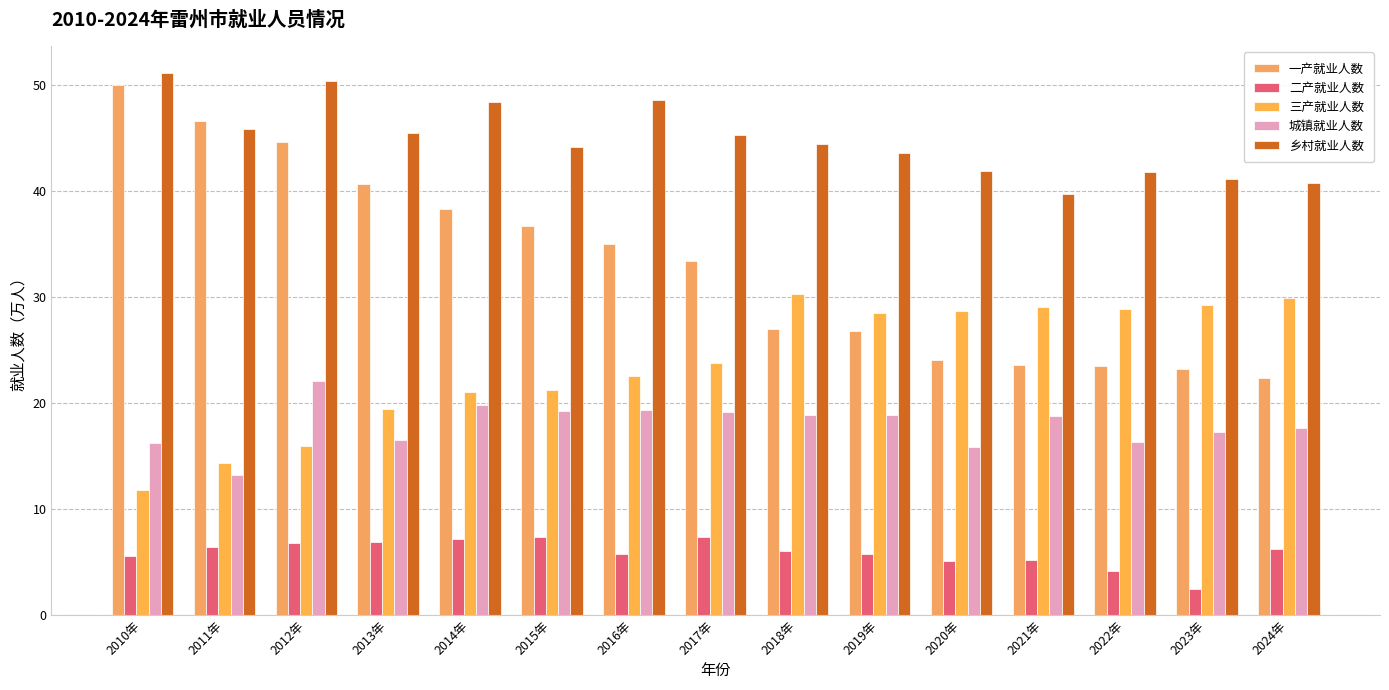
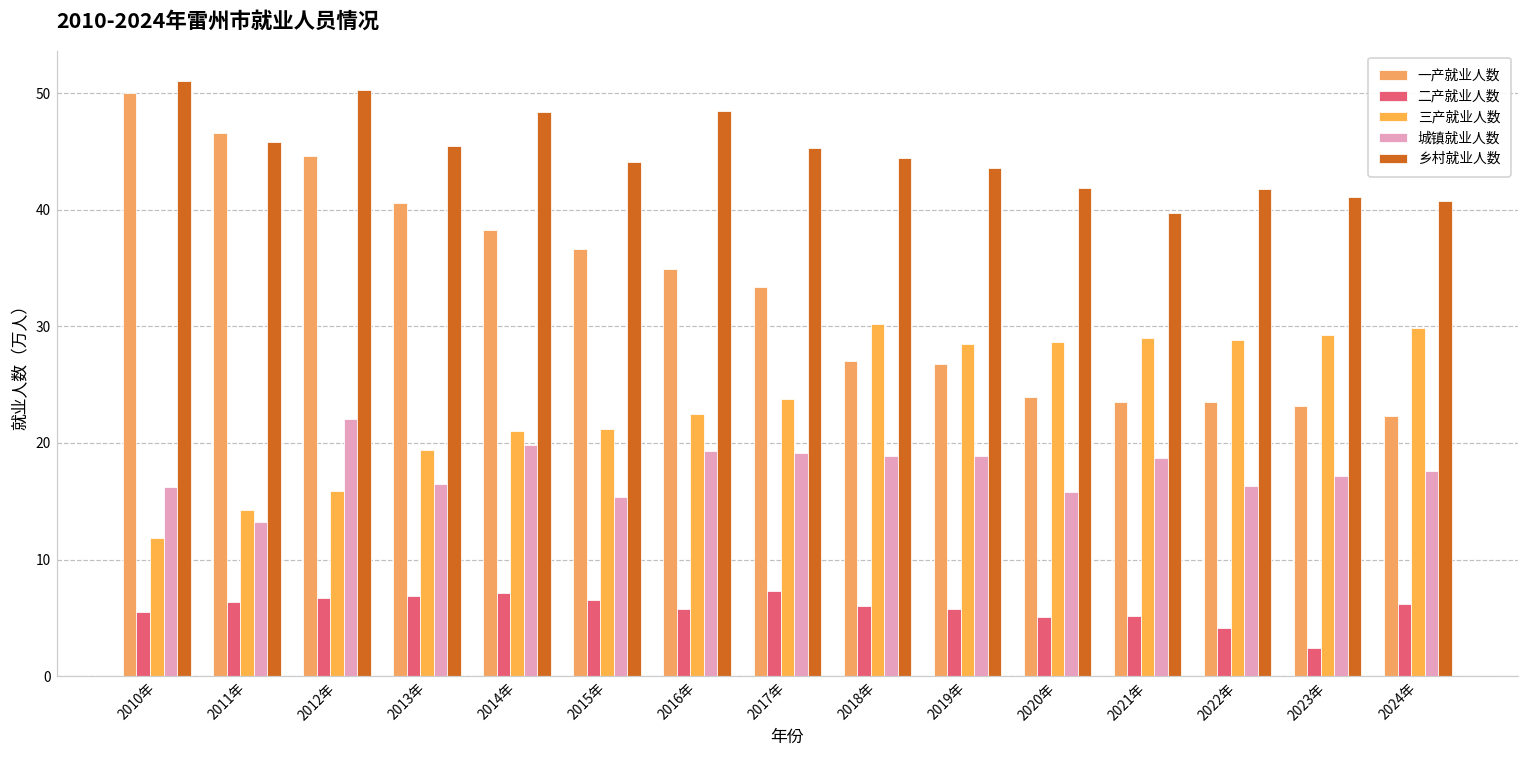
  {
    "二产就业人数": {
      "2010年": 5.5,
      "2011年": 6.4,
      "2012年": 6.7,
      "2013年": 6.9,
      "2014年": 7.1,
-     "2015年": 7.3,
+     "2015年": 6.5,
      "2016年": 5.8,
      "2017年": 7.3,
      "2018年": 6.0,
      "2019年": 5.8,
      "2020年": 5.1,
      "2021年": 5.1,
      "2022年": 4.1,
      "2023年": 2.4,
      "2024年": 6.2
    },
    "城镇就业人数": {
      "2010年": 16.2,
      "2011年": 13.2,
      "2012年": 22.1,
      "2013年": 16.5,
      "2014年": 19.8,
-     "2015年": 19.2,
+     "2015年": 15.4,
      "2016年": 19.3,
      "2017年": 19.2,
      "2018年": 18.9,
      "2019年": 18.9,
      "2020年": 15.8,
      "2021年": 18.7,
      "2022年": 16.3,
      "2023年": 17.2,
      "2024年": 17.6
    },
    "乡村就业人数": {
      "2010年": 51.1,
      "2011年": 45.8,
      "2012年": 50.3,
      "2013年": 45.4,
      "2014年": 48.4,
      "2015年": 44.1,
      "2016年": 48.5,
      "2017年": 45.3,
      "2018年": 44.4,
      "2019年": 43.5,
      "2020年": 41.9,
      "2021年": 39.7,
      "2022年": 41.8,
      "2023年": 41.1,
      "2024年": 40.7
    }
  }
